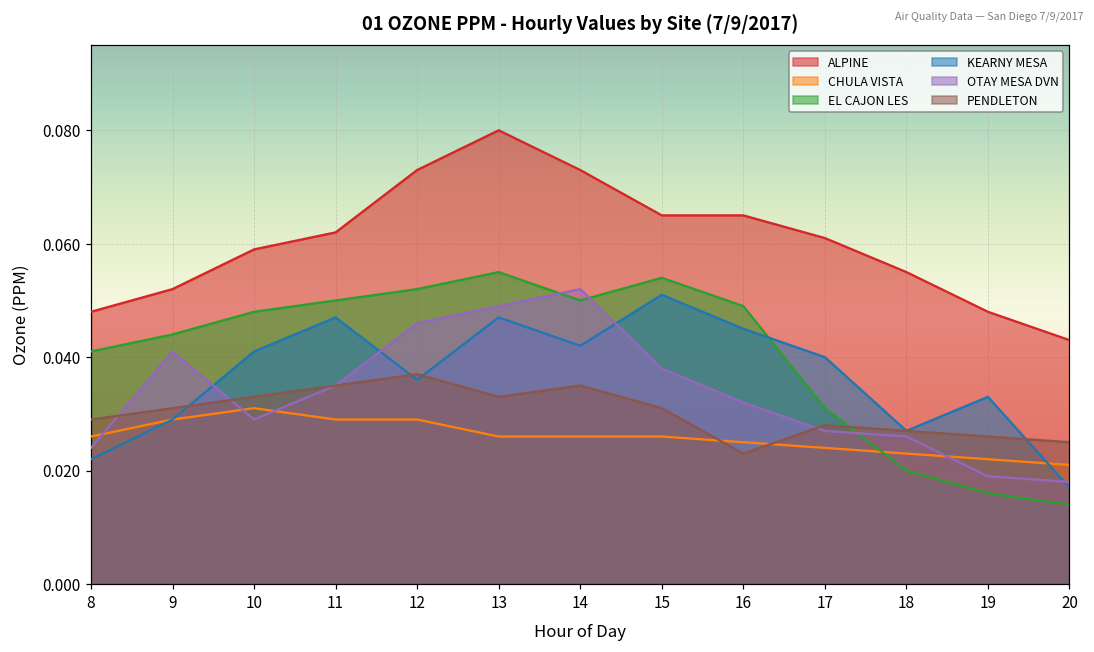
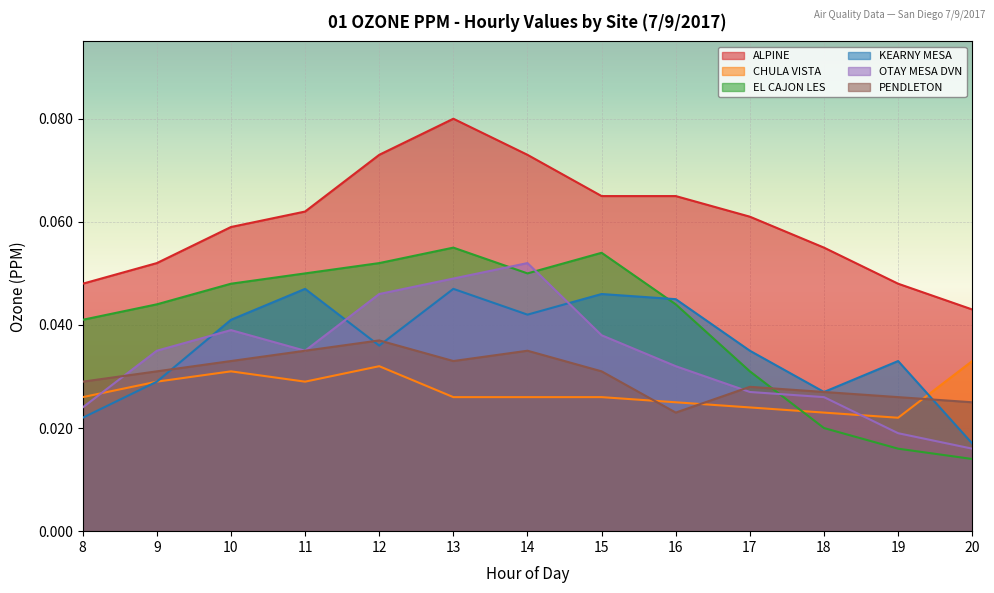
  {
    "ALPINE": {
      "8": 0.048,
      "9": 0.052,
      "10": 0.059,
      "11": 0.062,
      "12": 0.073,
      "13": 0.080,
      "14": 0.073,
      "15": 0.065,
      "16": 0.065,
      "17": 0.061,
      "18": 0.055,
      "19": 0.048,
      "20": 0.043
    },
    "CHULA VISTA": {
      "8": 0.026,
      "10": 0.031,
      "11": 0.029,
-     "12": 0.029,
+     "12": 0.032,
      "13": 0.026,
      "14": 0.026,
      "15": 0.026,
      "16": 0.025,
      "17": 0.024,
      "18": 0.023,
      "19": 0.022,
-     "20": 0.021
+     "20": 0.033
    },
    "EL CAJON LES": {
      "8": 0.041,
      "9": 0.044,
      "10": 0.048,
      "11": 0.050,
      "12": 0.052,
      "13": 0.055,
      "14": 0.050,
      "15": 0.054,
-     "16": 0.049,
+     "16": 0.044,
      "17": 0.031,
      "18": 0.020,
      "19": 0.016,
      "20": 0.014
    },
    "KEARNY MESA": {
      "8": 0.022,
      "10": 0.041,
      "11": 0.047,
      "12": 0.036,
      "13": 0.047,
      "14": 0.042,
-     "15": 0.051,
+     "15": 0.046,
      "16": 0.045,
-     "17": 0.040,
+     "17": 0.035,
      "19": 0.033,
      "20": 0.017
    },
    "OTAY MESA DVN": {
      "8": 0.024,
-     "9": 0.041,
-     "10": 0.029,
+     "9": 0.035,
+     "10": 0.039,
      "12": 0.046,
      "13": 0.049,
      "14": 0.052,
      "15": 0.038,
      "16": 0.032,
      "17": 0.027,
      "18": 0.026,
      "19": 0.019,
-     "20": 0.018
+     "20": 0.016
    },
    "PENDLETON": {
      "8": 0.029,
      "9": 0.031,
      "10": 0.033,
      "12": 0.037,
      "13": 0.033,
      "14": 0.035,
      "15": 0.031,
      "16": 0.023,
      "17": 0.028,
      "19": 0.026,
      "20": 0.025
    }
  }
